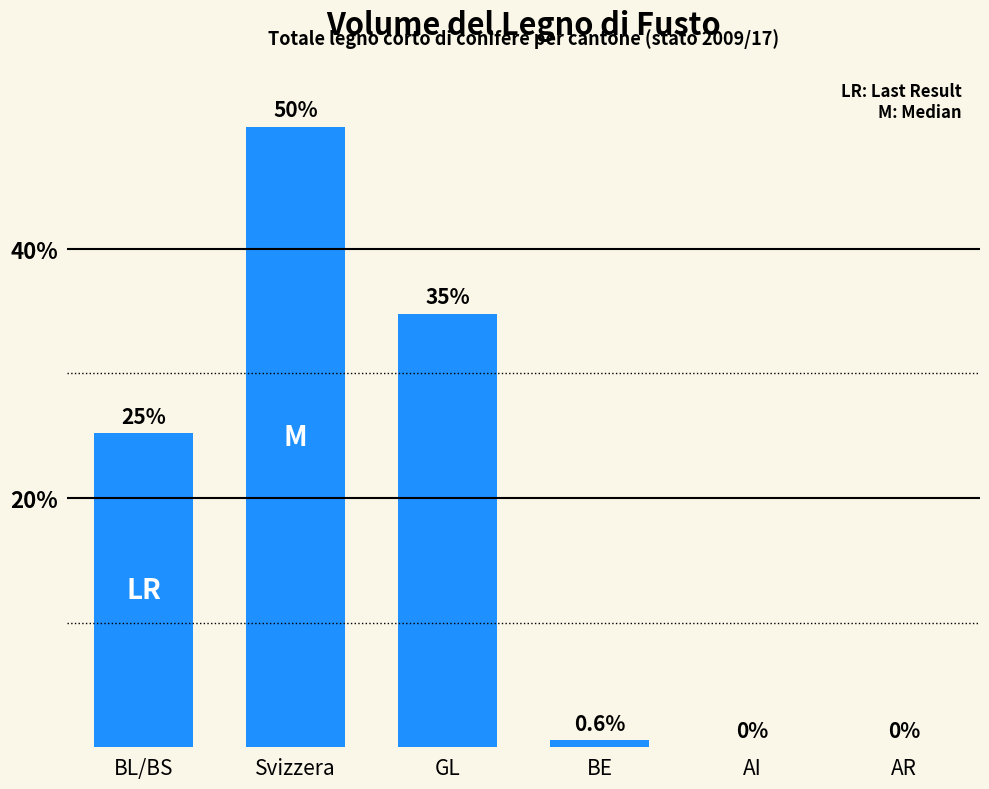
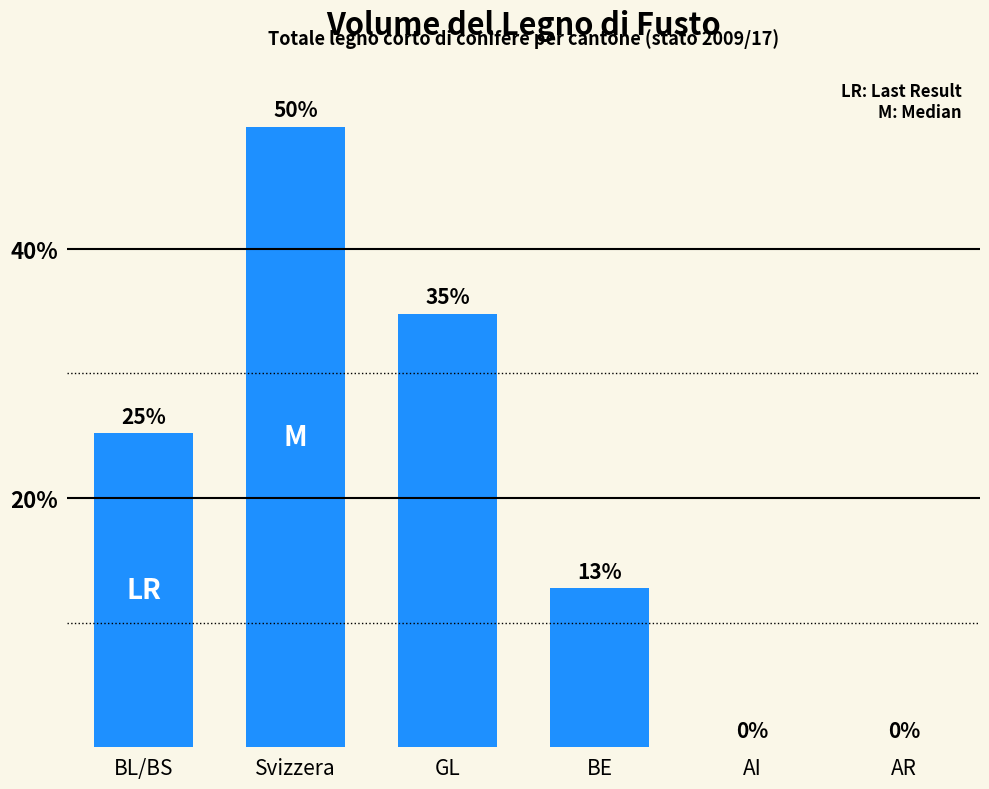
  {
    "BL/BS": "25%",
    "Svizzera": "50%",
    "GL": "35%",
-   "BE": "0.6%",
+   "BE": "13%",
    "AI": "0%",
    "AR": "0%"
  }
